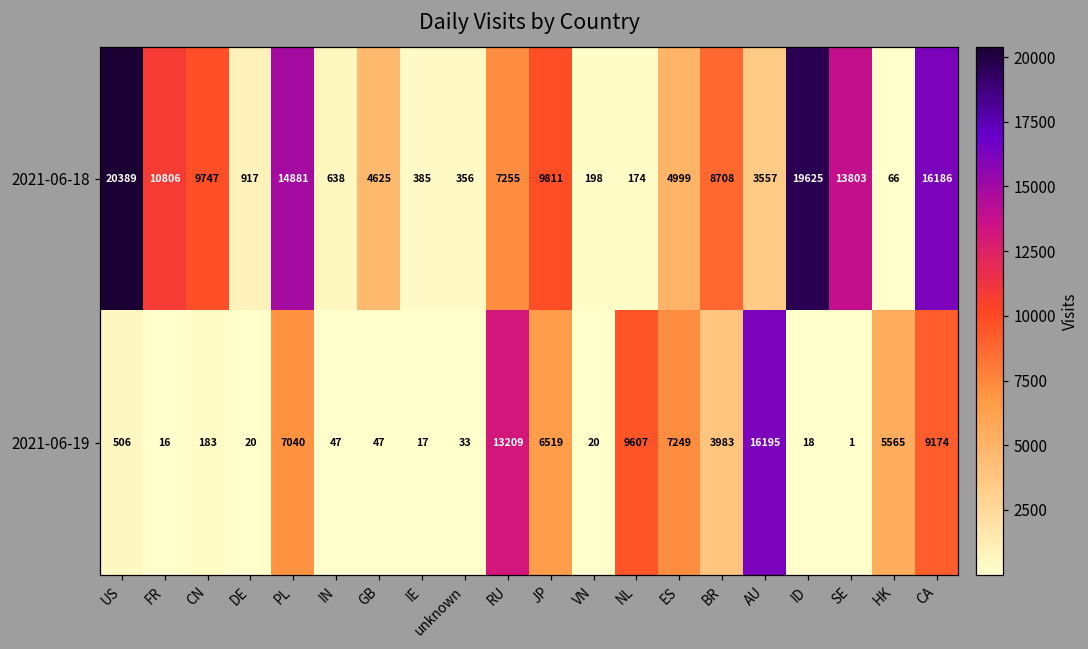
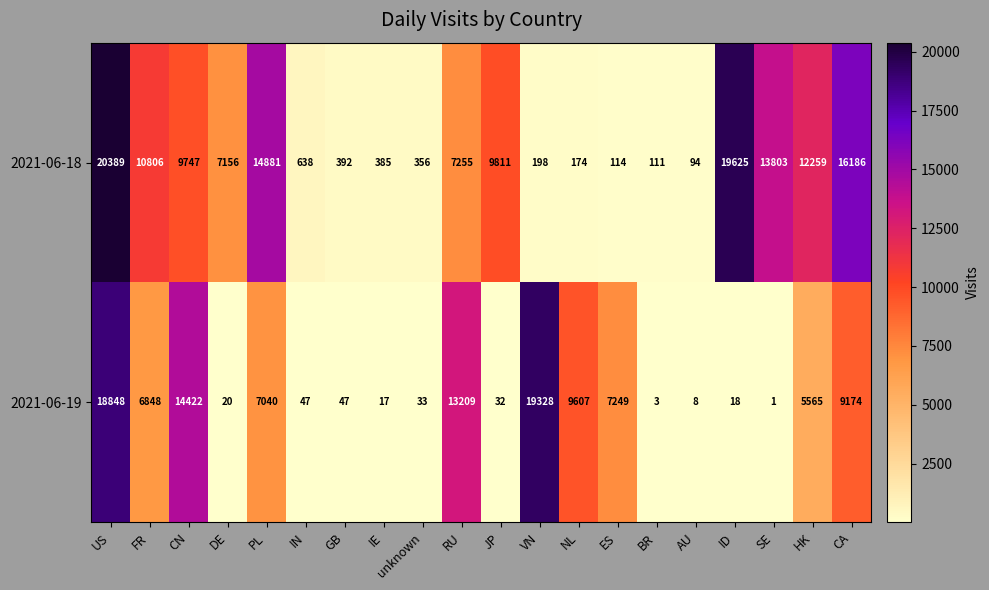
  {
    "2021-06-18": {
      "US": 20389,
      "FR": 10806,
      "CN": 9747,
-     "DE": 917,
+     "DE": 7156,
      "PL": 14881,
      "IN": 638,
-     "GB": 4625,
+     "GB": 392,
      "IE": 385,
      "unknown": 356,
      "RU": 7255,
      "JP": 9811,
      "VN": 198,
      "NL": 174,
-     "ES": 4999,
-     "BR": 8708,
-     "AU": 3557,
+     "ES": 114,
+     "BR": 111,
+     "AU": 94,
      "ID": 19625,
      "SE": 13803,
-     "HK": 66,
+     "HK": 12259,
      "CA": 16186
    },
    "2021-06-19": {
-     "US": 506,
-     "FR": 16,
-     "CN": 183,
+     "US": 18848,
+     "FR": 6848,
+     "CN": 14422,
      "DE": 20,
      "PL": 7040,
      "IN": 47,
      "GB": 47,
      "IE": 17,
      "unknown": 33,
      "RU": 13209,
-     "JP": 6519,
-     "VN": 20,
+     "JP": 32,
+     "VN": 19328,
      "NL": 9607,
      "ES": 7249,
-     "BR": 3983,
-     "AU": 16195,
+     "BR": 3,
+     "AU": 8,
      "ID": 18,
      "SE": 1,
      "HK": 5565,
      "CA": 9174
    }
  }
